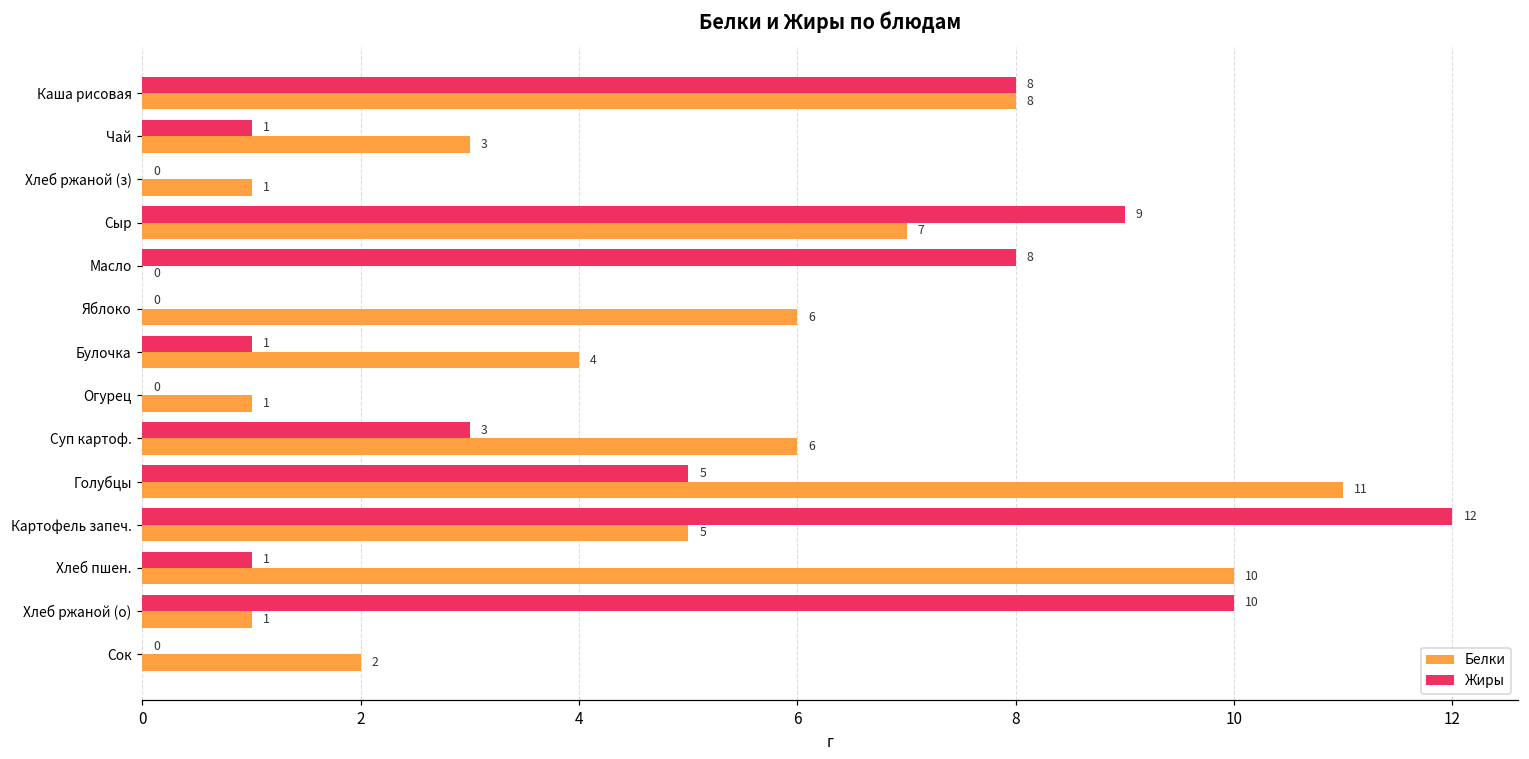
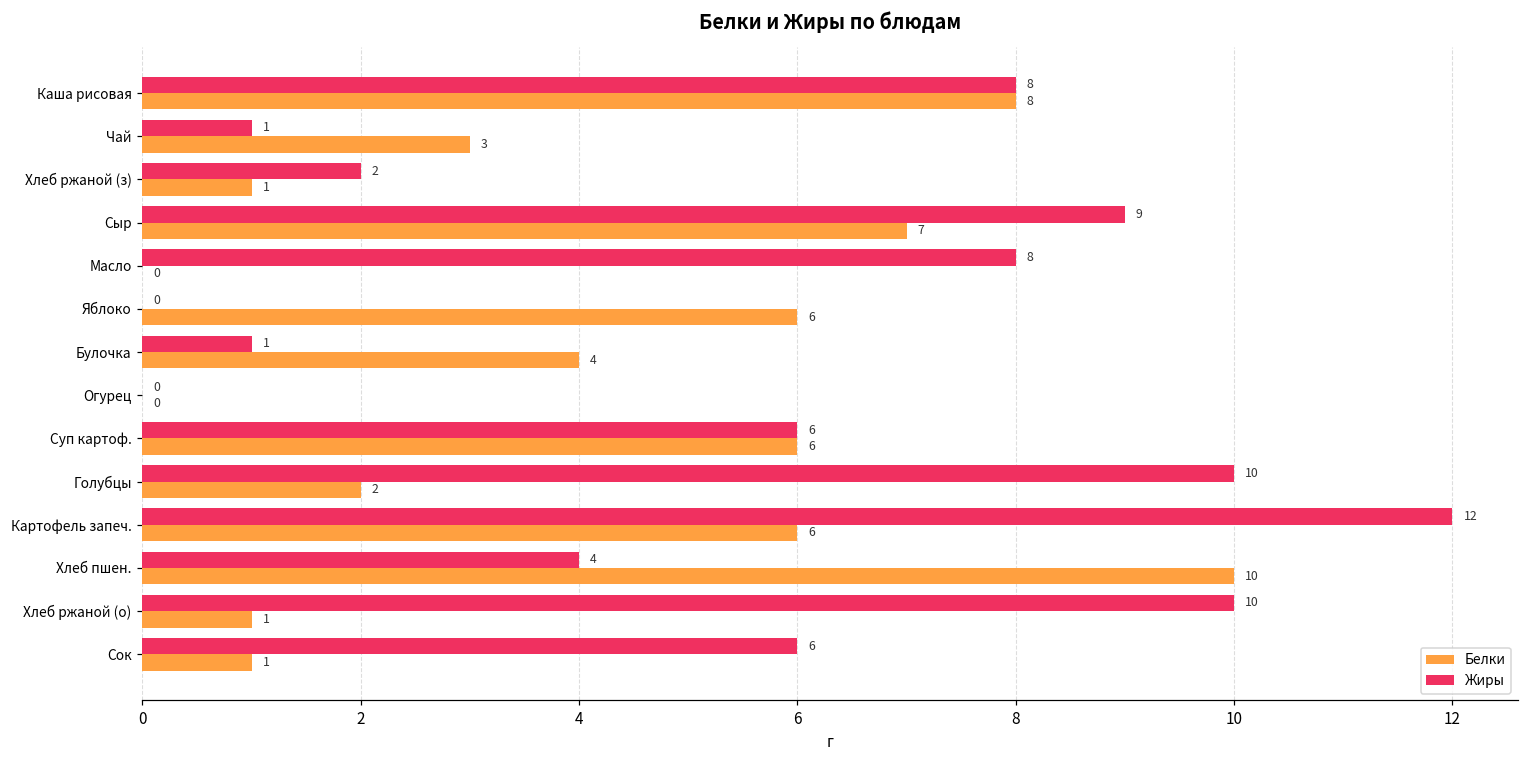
  {
    "Белки": {
      "Каша рисовая": 8,
      "Чай": 3,
      "Хлеб ржаной (з)": 1,
      "Сыр": 7,
      "Масло": 0,
      "Яблоко": 6,
      "Булочка": 4,
-     "Огурец": 1,
+     "Огурец": 0,
      "Суп картоф.": 6,
-     "Голубцы": 11,
-     "Картофель запеч.": 5,
+     "Голубцы": 2,
+     "Картофель запеч.": 6,
      "Хлеб пшен.": 10,
      "Хлеб ржаной (о)": 1,
-     "Сок": 2
+     "Сок": 1
    },
    "Жиры": {
      "Каша рисовая": 8,
      "Чай": 1,
-     "Хлеб ржаной (з)": 0,
+     "Хлеб ржаной (з)": 2,
      "Сыр": 9,
      "Масло": 8,
      "Яблоко": 0,
      "Булочка": 1,
      "Огурец": 0,
-     "Суп картоф.": 3,
-     "Голубцы": 5,
+     "Суп картоф.": 6,
+     "Голубцы": 10,
      "Картофель запеч.": 12,
-     "Хлеб пшен.": 1,
+     "Хлеб пшен.": 4,
      "Хлеб ржаной (о)": 10,
-     "Сок": 0
+     "Сок": 6
    }
  }
